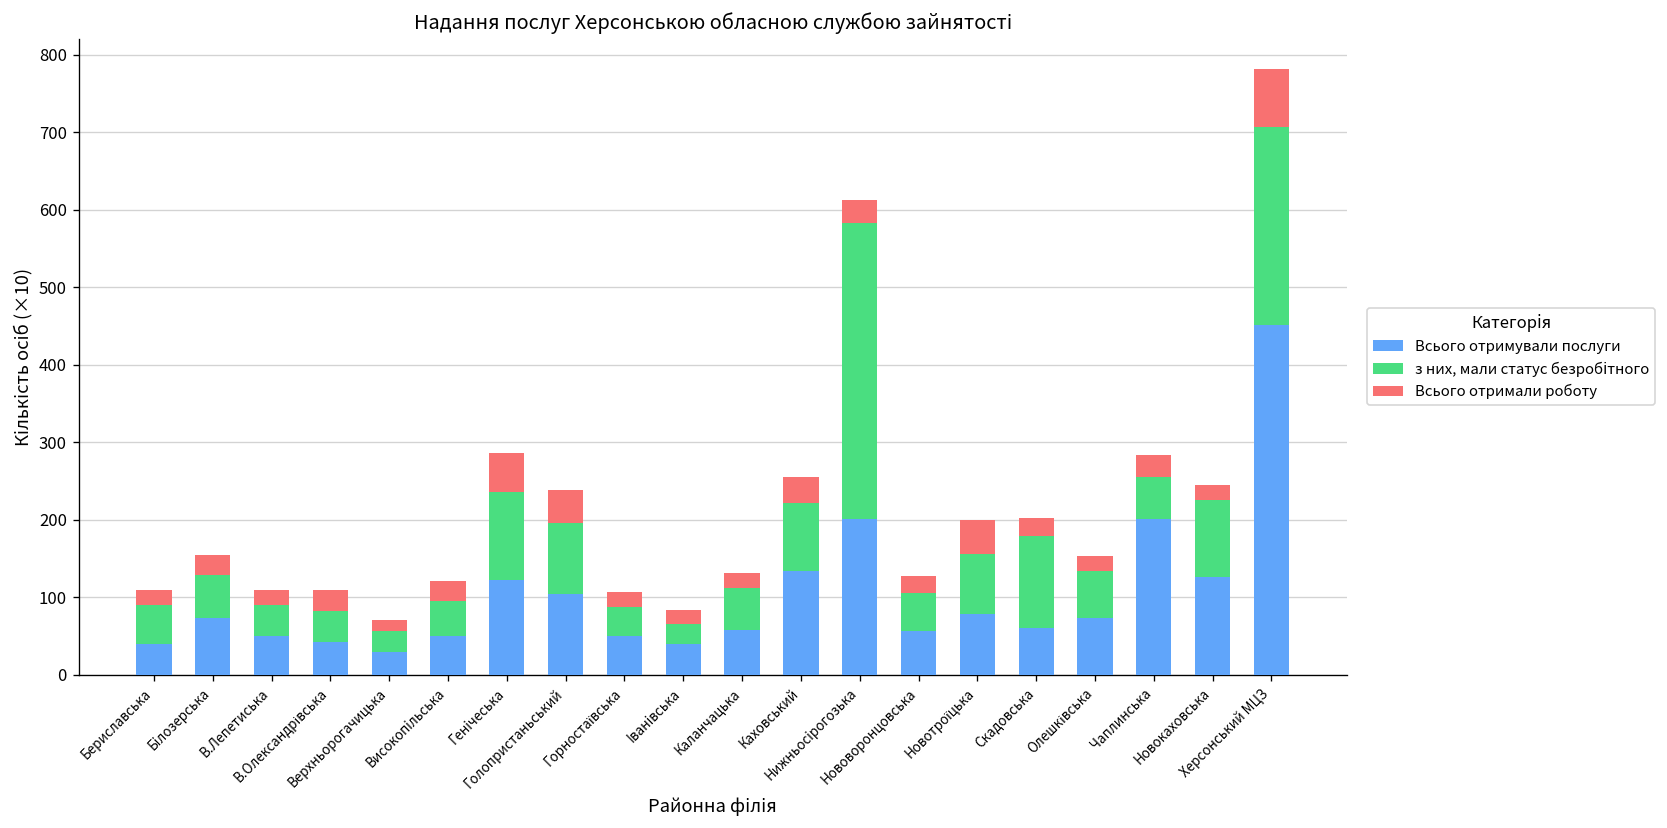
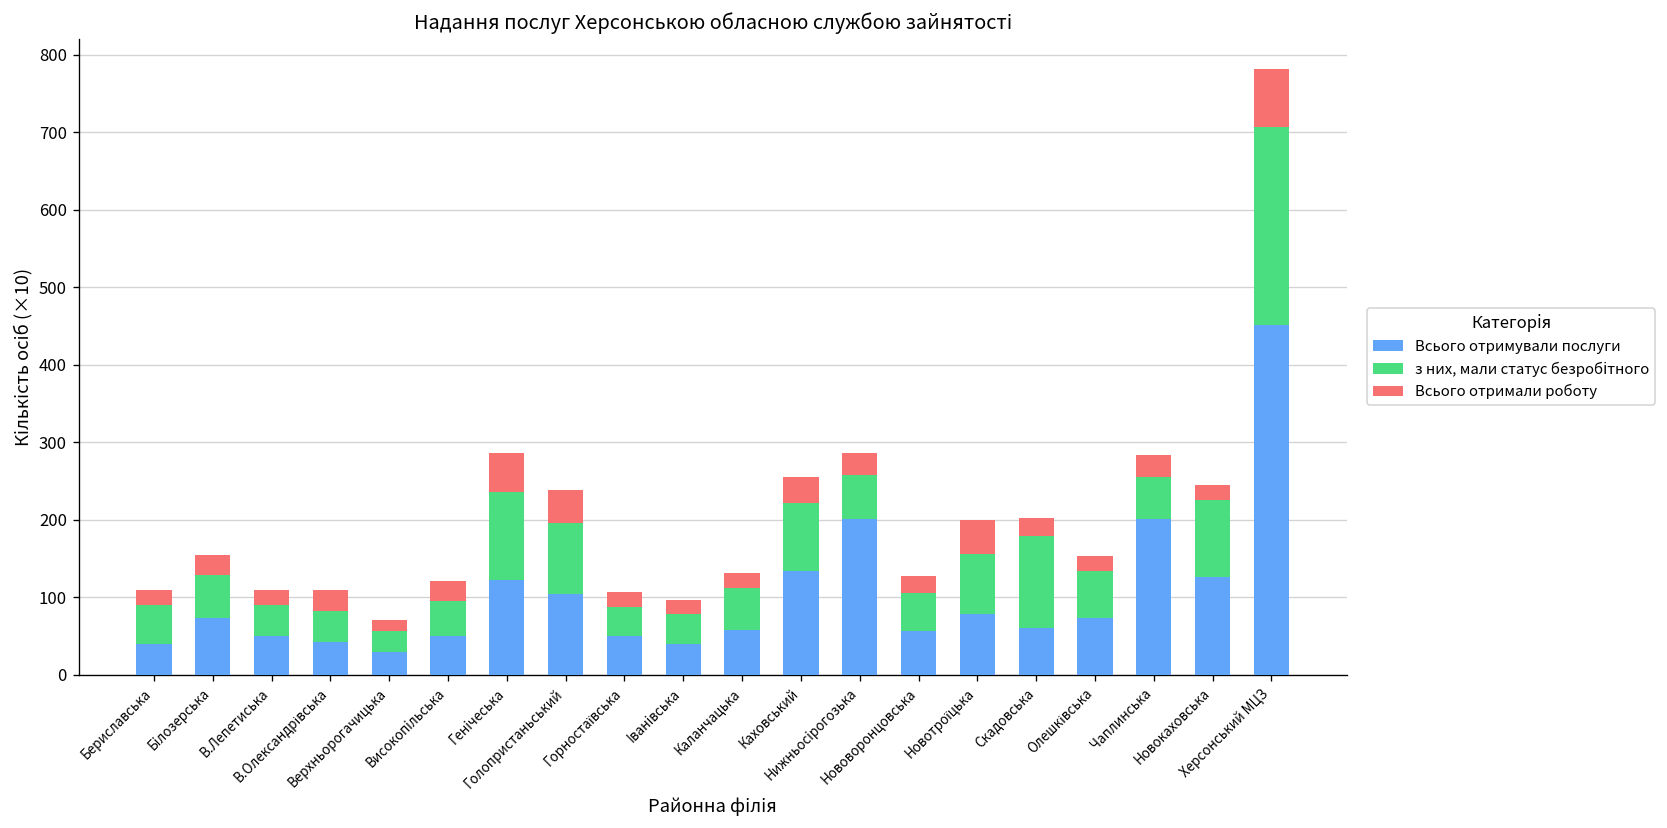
  {
    "Всього отримували послуги": {
      "Бериславська": 40,
      "Бiлозерська": 70,
      "В.Лепетиська": 50,
      "В.Олександрівська": 40,
      "Верхньорогачицька": 30,
      "Високопiльська": 50,
      "Генiчеська": 120,
      "Голопристаньський": 100,
      "Горностаївська": 50,
      "Iванiвська": 40,
      "Каланчацька": 60,
      "Каховський": 130,
      "Hижньосiрогозька": 200,
      "Hововоронцовська": 60,
      "Hовотроїцька": 80,
      "Скадовська": 60,
      "Олешківська": 70,
      "Чаплинська": 200,
      "Hовокаховська": 130,
      "Херсонський МЦЗ": 450
    },
    "з них, мали статус безробітного": {
      "Бериславська": 50,
      "Бiлозерська": 60,
      "В.Лепетиська": 40,
      "В.Олександрівська": 40,
      "Верхньорогачицька": 30,
      "Високопiльська": 40,
      "Генiчеська": 110,
      "Голопристаньський": 90,
      "Горностаївська": 40,
-     "Iванiвська": 30,
+     "Iванiвська": 40,
      "Каланчацька": 60,
      "Каховський": 90,
-     "Hижньосiрогозька": 380,
+     "Hижньосiрогозька": 60,
      "Hововоронцовська": 50,
      "Hовотроїцька": 80,
      "Скадовська": 120,
      "Олешківська": 60,
      "Чаплинська": 50,
      "Hовокаховська": 100,
      "Херсонський МЦЗ": 250
    },
    "Всього отримали роботу": {
      "Бериславська": 20,
      "Бiлозерська": 30,
      "В.Лепетиська": 20,
      "В.Олександрівська": 30,
      "Верхньорогачицька": 10,
      "Високопiльська": 30,
      "Генiчеська": 50,
      "Голопристаньський": 40,
      "Горностаївська": 20,
      "Iванiвська": 20,
      "Каланчацька": 20,
      "Каховський": 30,
      "Hижньосiрогозька": 30,
      "Hововоронцовська": 20,
      "Hовотроїцька": 40,
      "Скадовська": 20,
      "Олешківська": 20,
      "Чаплинська": 30,
      "Hовокаховська": 20,
      "Херсонський МЦЗ": 70
    }
  }
